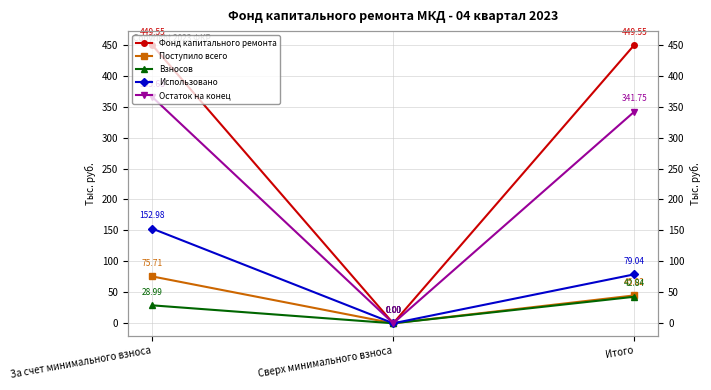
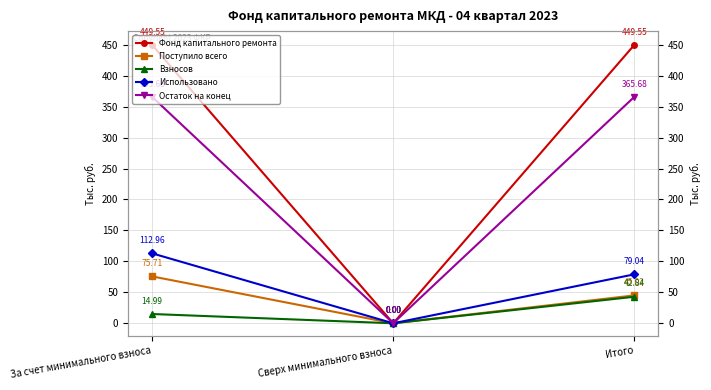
  {
    "Фонд капитального ремонта": {
      "Итого": 449.55
    },
    "Поступило всего": {
      "За счет минимального взноса": 75.71
    },
    "Взносов": {
-     "За счет минимального взноса": 28.99
+     "За счет минимального взноса": 14.99
    },
    "Использовано": {
-     "За счет минимального взноса": 152.98,
+     "За счет минимального взноса": 112.96,
      "Итого": 79.04
    },
    "Остаток на конец": {
-     "Итого": 341.75
+     "Итого": 365.68
    }
  }
